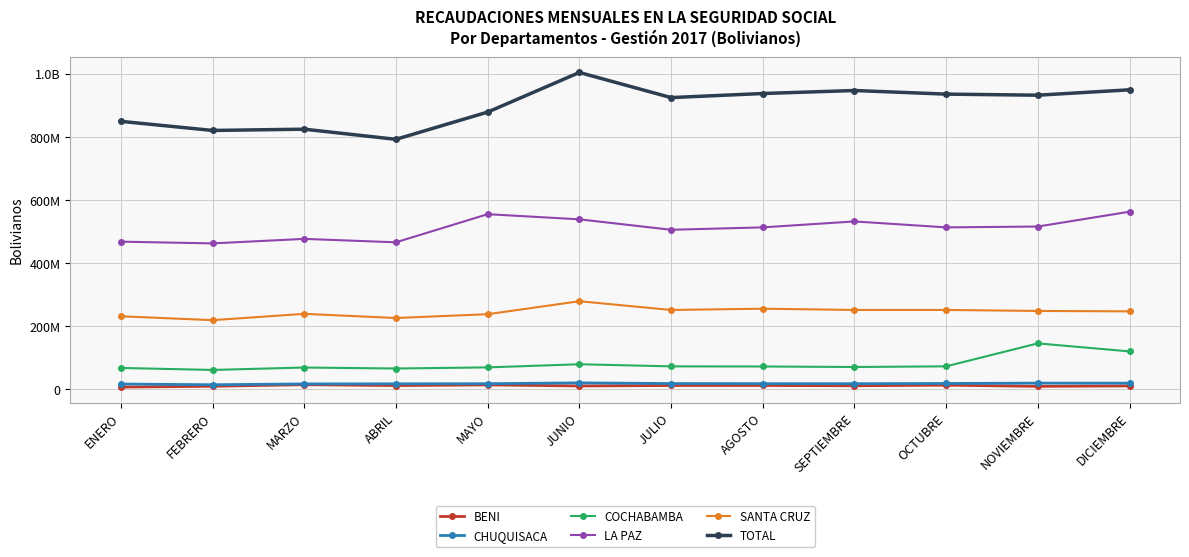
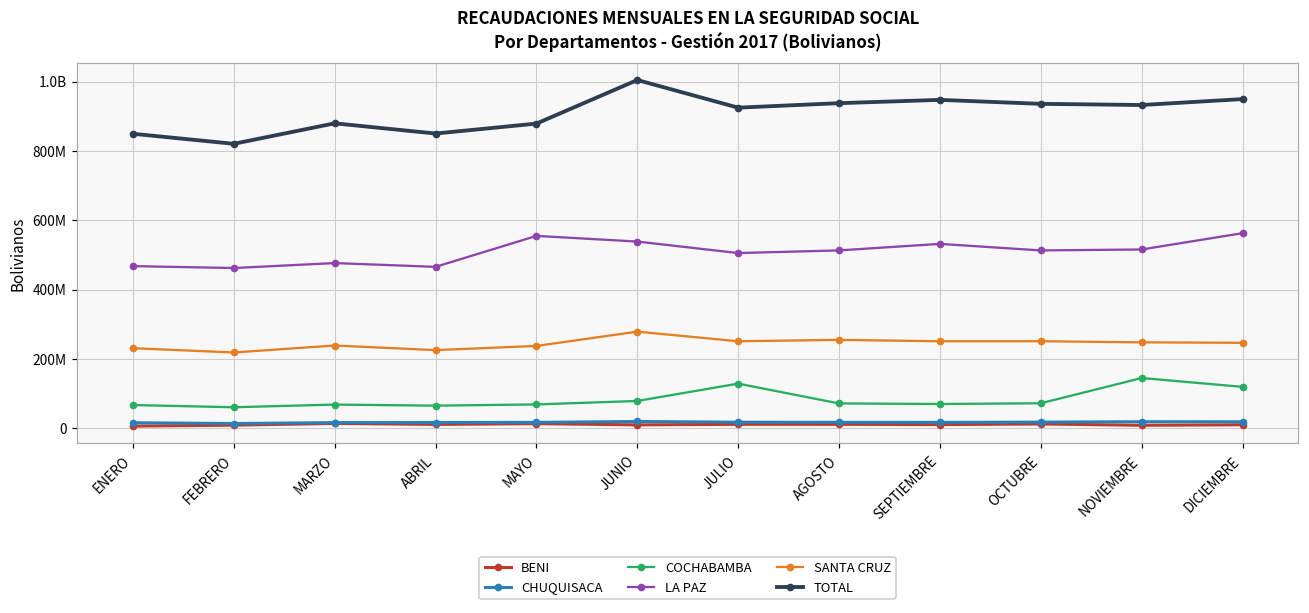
  {
    "BENI": {
      "ENERO": 10000000,
      "JUNIO": 10000000,
      "NOVIEMBRE": 10000000,
      "DICIEMBRE": 10000000
    },
    "CHUQUISACA": {
      "ENERO": 20000000,
      "JUNIO": 20000000,
      "NOVIEMBRE": 20000000,
      "DICIEMBRE": 20000000
    },
    "COCHABAMBA": {
      "ENERO": 70000000,
      "FEBRERO": 60000000,
      "MARZO": 70000000,
      "ABRIL": 70000000,
      "MAYO": 70000000,
      "JUNIO": 80000000,
-     "JULIO": 70000000,
+     "JULIO": 130000000,
      "AGOSTO": 70000000,
      "SEPTIEMBRE": 70000000,
      "OCTUBRE": 70000000,
      "NOVIEMBRE": 150000000,
      "DICIEMBRE": 120000000
    },
    "LA PAZ": {
      "ENERO": 470000000,
      "FEBRERO": 460000000,
      "MARZO": 480000000,
      "ABRIL": 470000000,
      "MAYO": 550000000,
      "JUNIO": 540000000,
      "JULIO": 510000000,
      "AGOSTO": 510000000,
      "SEPTIEMBRE": 530000000,
      "OCTUBRE": 510000000,
      "NOVIEMBRE": 520000000,
      "DICIEMBRE": 560000000
    },
    "SANTA CRUZ": {
      "ENERO": 230000000,
      "FEBRERO": 220000000,
      "MARZO": 240000000,
      "ABRIL": 230000000,
      "MAYO": 240000000,
      "JUNIO": 280000000,
      "JULIO": 250000000,
      "AGOSTO": 260000000,
      "SEPTIEMBRE": 250000000,
      "OCTUBRE": 250000000,
      "NOVIEMBRE": 250000000,
      "DICIEMBRE": 250000000
    },
    "TOTAL": {
      "ENERO": 850000000,
      "FEBRERO": 820000000,
-     "MARZO": 820000000,
-     "ABRIL": 790000000,
+     "MARZO": 880000000,
+     "ABRIL": 850000000,
      "MAYO": 880000000,
      "JUNIO": 1000000000,
      "JULIO": 920000000,
      "AGOSTO": 940000000,
      "SEPTIEMBRE": 950000000,
      "OCTUBRE": 940000000,
      "NOVIEMBRE": 930000000,
      "DICIEMBRE": 950000000
    }
  }
